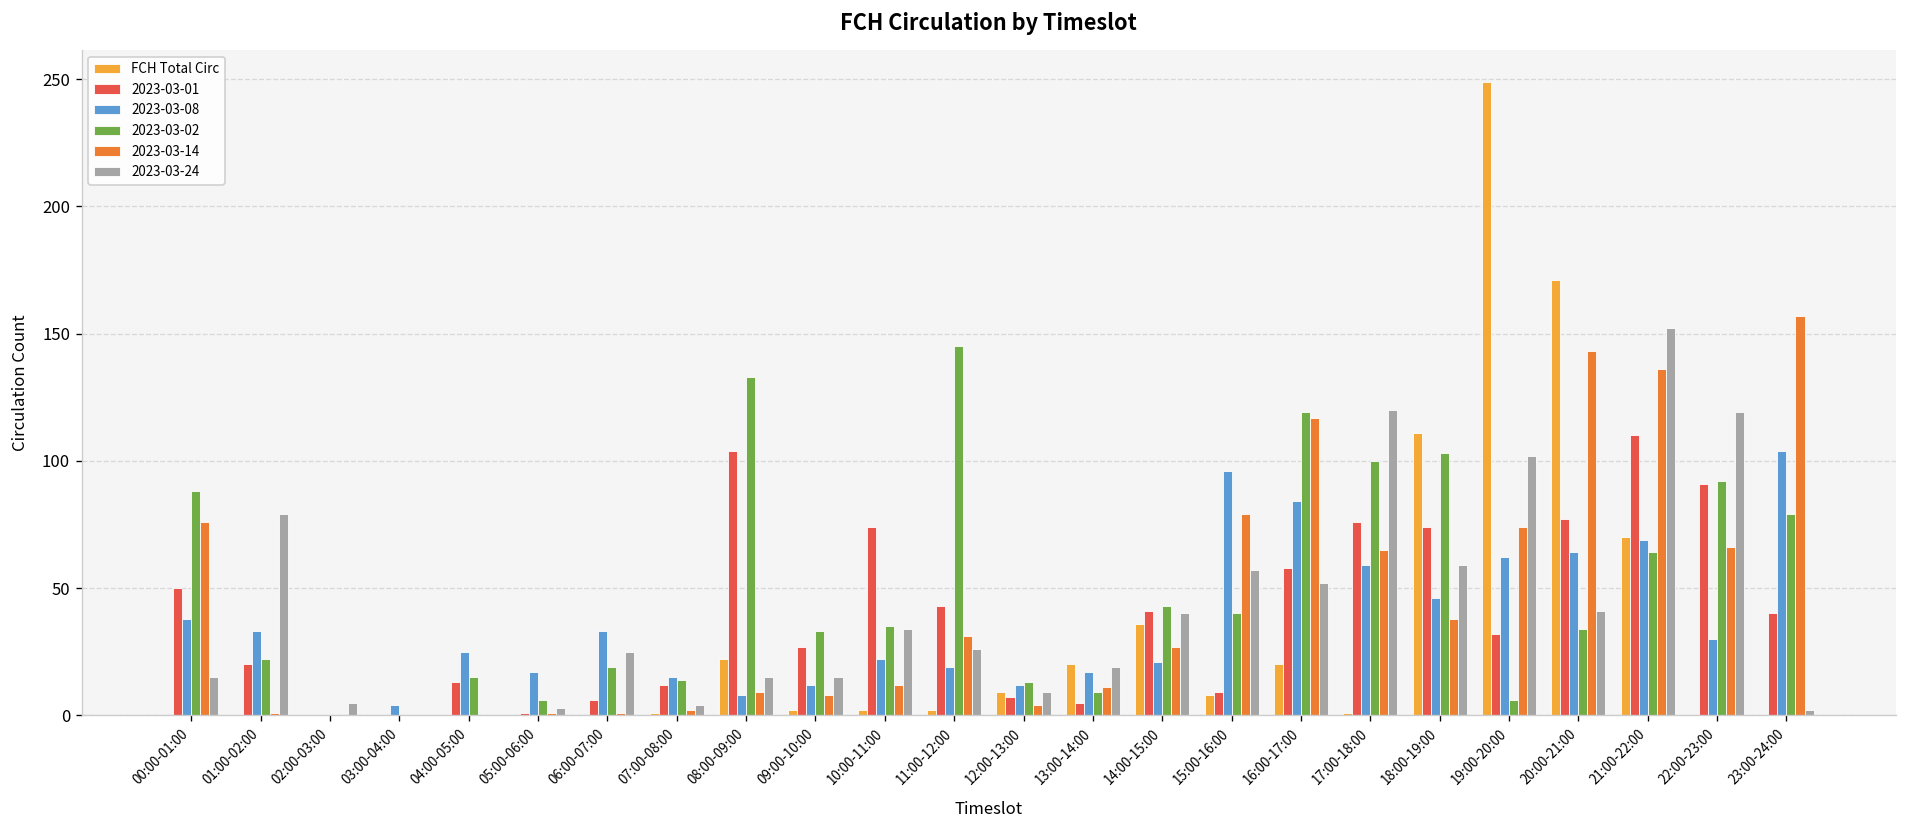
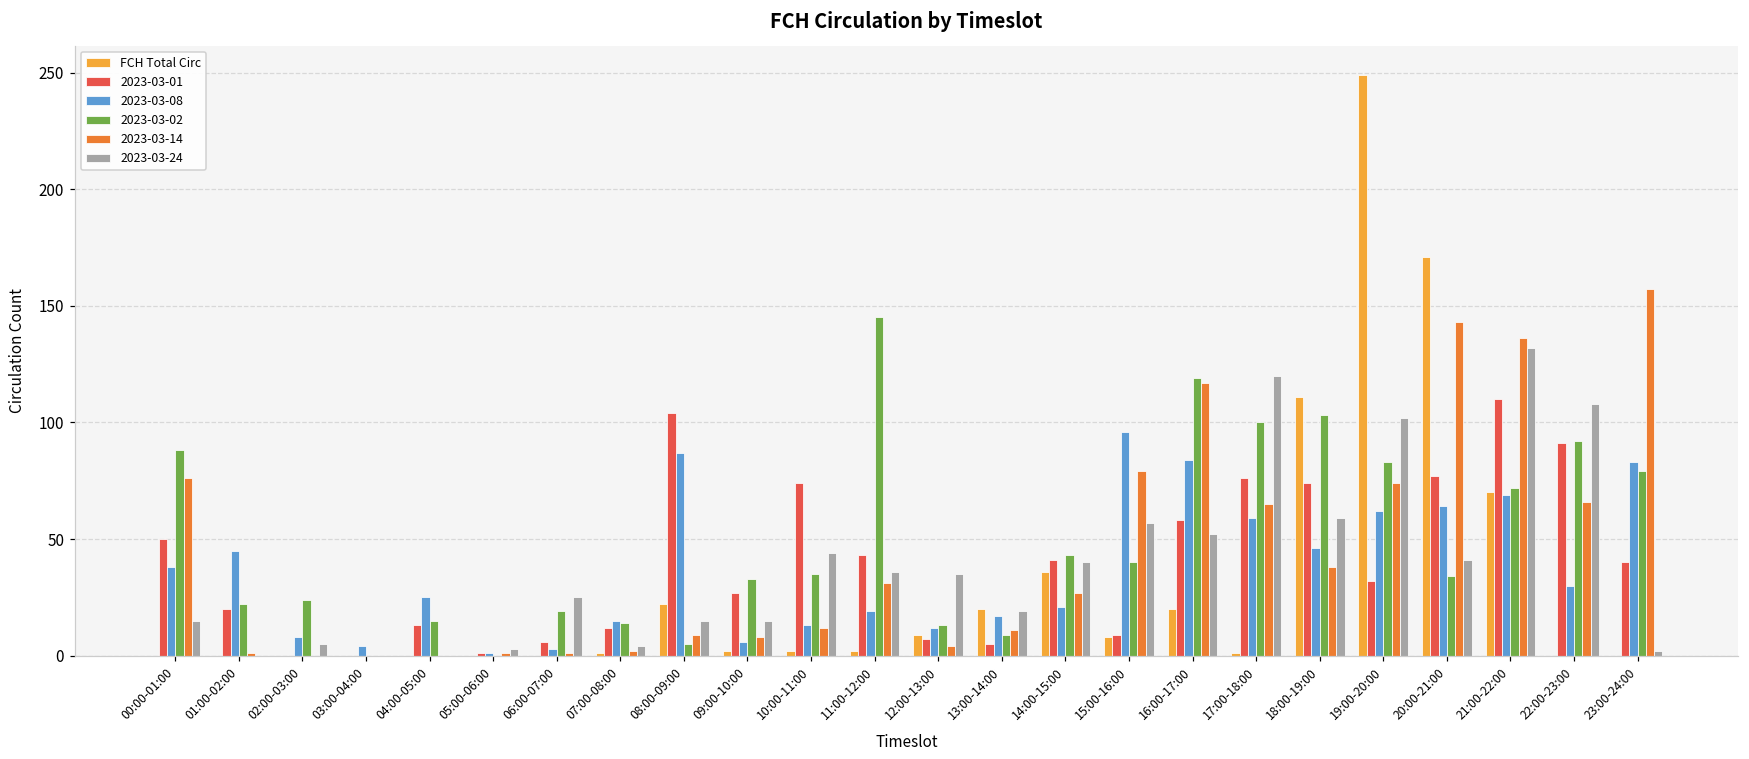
  {
    "2023-03-08": {
      "00:00-01:00": 38,
-     "01:00-02:00": 33,
-     "02:00-03:00": 0,
+     "01:00-02:00": 45,
+     "02:00-03:00": 8,
      "03:00-04:00": 4,
      "04:00-05:00": 25,
-     "05:00-06:00": 17,
-     "06:00-07:00": 33,
+     "05:00-06:00": 1,
+     "06:00-07:00": 3,
      "07:00-08:00": 15,
-     "08:00-09:00": 8,
-     "09:00-10:00": 12,
-     "10:00-11:00": 22,
+     "08:00-09:00": 87,
+     "09:00-10:00": 6,
+     "10:00-11:00": 13,
      "11:00-12:00": 19,
      "12:00-13:00": 12,
      "13:00-14:00": 17,
      "14:00-15:00": 21,
      "15:00-16:00": 96,
      "16:00-17:00": 84,
      "17:00-18:00": 59,
      "18:00-19:00": 46,
      "19:00-20:00": 62,
      "20:00-21:00": 64,
      "21:00-22:00": 69,
      "22:00-23:00": 30,
-     "23:00-24:00": 104
+     "23:00-24:00": 83
    },
    "2023-03-02": {
      "00:00-01:00": 88,
      "01:00-02:00": 22,
-     "02:00-03:00": 0,
+     "02:00-03:00": 24,
      "03:00-04:00": 0,
      "04:00-05:00": 15,
-     "05:00-06:00": 6,
+     "05:00-06:00": 0,
      "06:00-07:00": 19,
      "07:00-08:00": 14,
-     "08:00-09:00": 133,
+     "08:00-09:00": 5,
      "09:00-10:00": 33,
      "10:00-11:00": 35,
      "11:00-12:00": 145,
      "12:00-13:00": 13,
      "13:00-14:00": 9,
      "14:00-15:00": 43,
      "15:00-16:00": 40,
      "16:00-17:00": 119,
      "17:00-18:00": 100,
      "18:00-19:00": 103,
-     "19:00-20:00": 6,
+     "19:00-20:00": 83,
      "20:00-21:00": 34,
-     "21:00-22:00": 64,
+     "21:00-22:00": 72,
      "22:00-23:00": 92,
      "23:00-24:00": 79
    },
    "2023-03-24": {
      "00:00-01:00": 15,
-     "01:00-02:00": 79,
+     "01:00-02:00": 0,
      "02:00-03:00": 5,
      "03:00-04:00": 0,
      "04:00-05:00": 0,
      "05:00-06:00": 3,
      "06:00-07:00": 25,
      "07:00-08:00": 4,
      "08:00-09:00": 15,
      "09:00-10:00": 15,
-     "10:00-11:00": 34,
-     "11:00-12:00": 26,
-     "12:00-13:00": 9,
+     "10:00-11:00": 44,
+     "11:00-12:00": 36,
+     "12:00-13:00": 35,
      "13:00-14:00": 19,
      "14:00-15:00": 40,
      "15:00-16:00": 57,
      "16:00-17:00": 52,
      "17:00-18:00": 120,
      "18:00-19:00": 59,
      "19:00-20:00": 102,
      "20:00-21:00": 41,
-     "21:00-22:00": 152,
-     "22:00-23:00": 119,
+     "21:00-22:00": 132,
+     "22:00-23:00": 108,
      "23:00-24:00": 2
    }
  }
